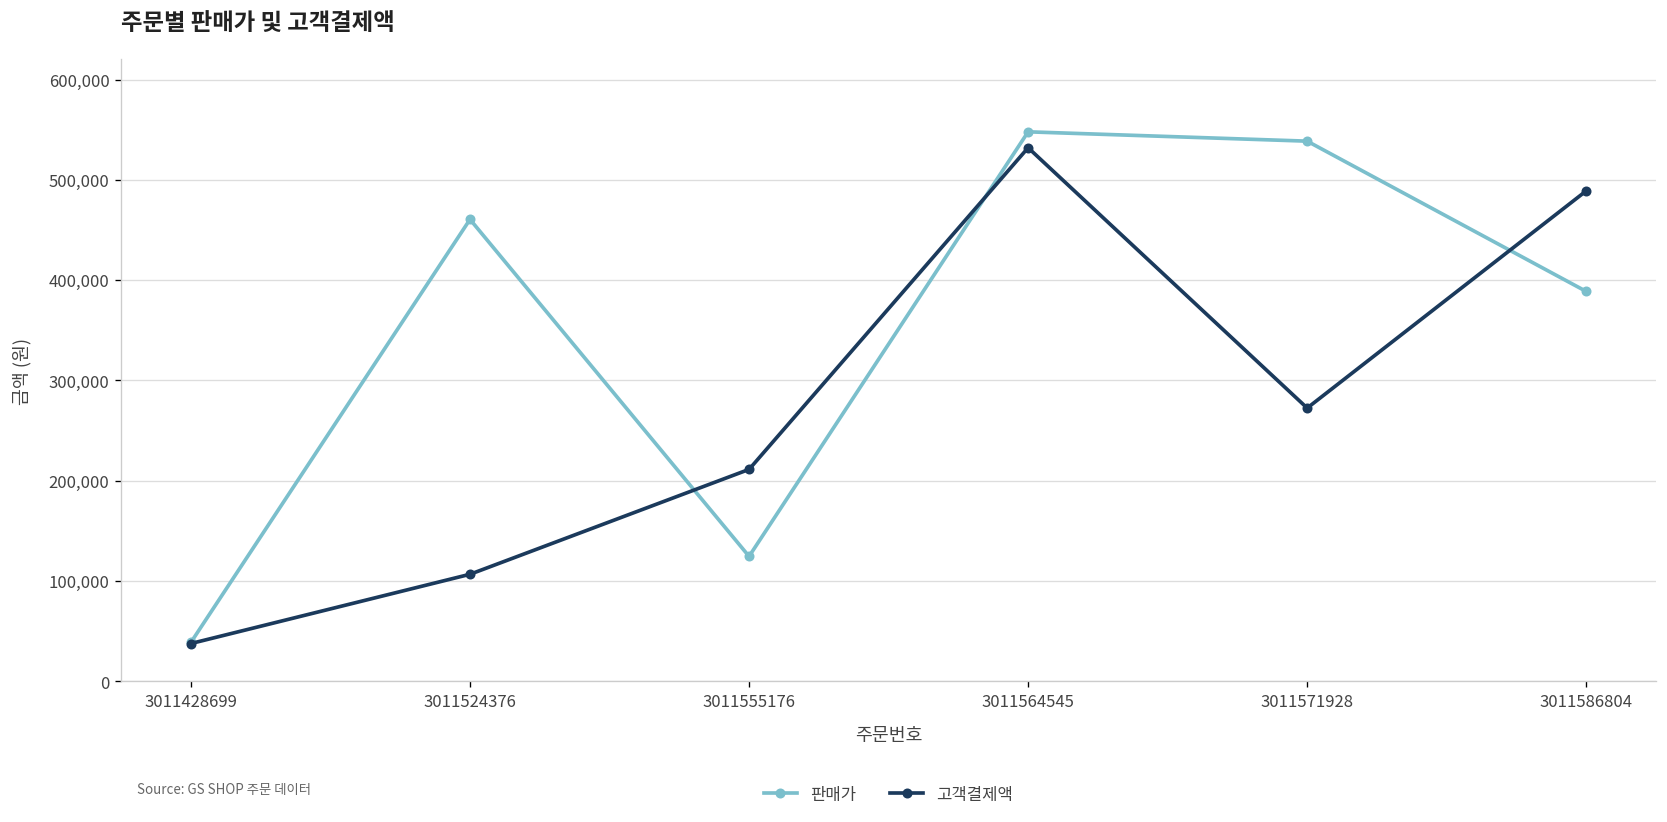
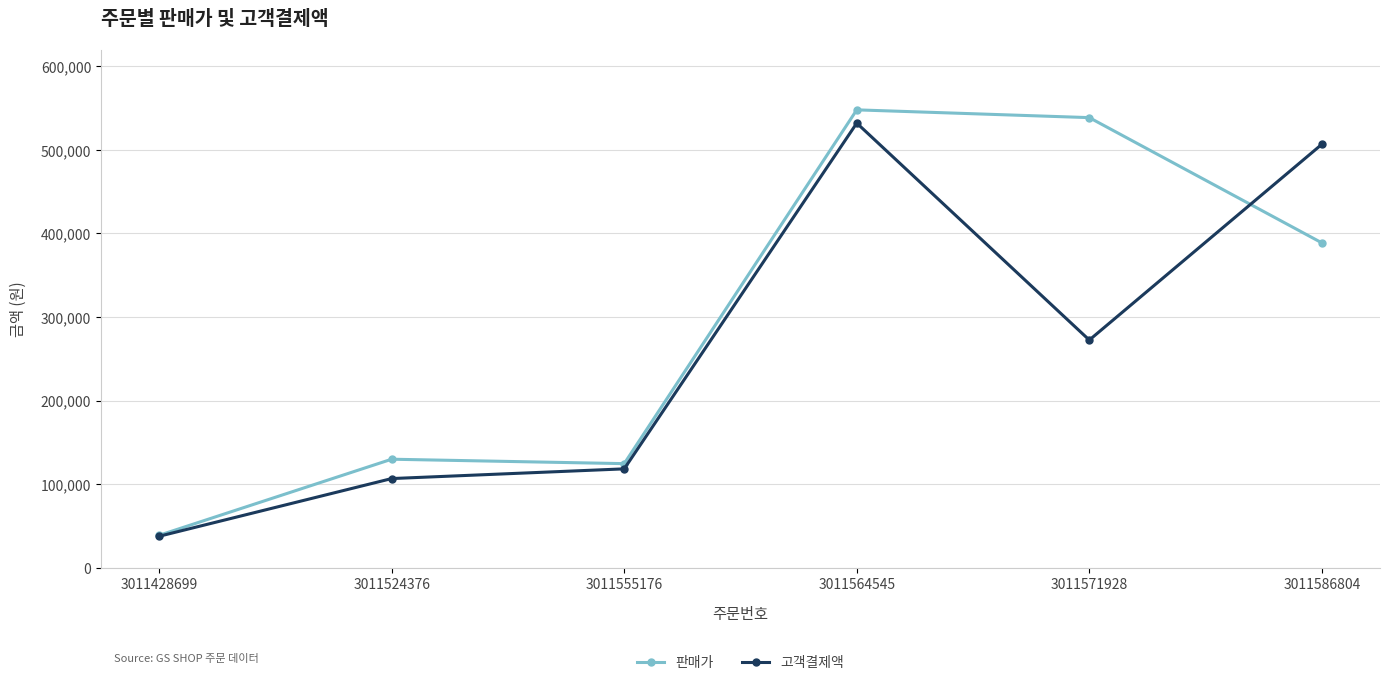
  {
    "판매가": {
-     "3011524376": "460,000",
+     "3011524376": "130,000",
      "3011555176": "120,000",
      "3011564545": "550,000",
      "3011571928": "540,000",
      "3011586804": "390,000"
    },
    "고객결제액": {
      "3011524376": "110,000",
-     "3011555176": "210,000",
+     "3011555176": "120,000",
      "3011564545": "530,000",
      "3011571928": "270,000",
-     "3011586804": "490,000"
+     "3011586804": "510,000"
    }
  }
